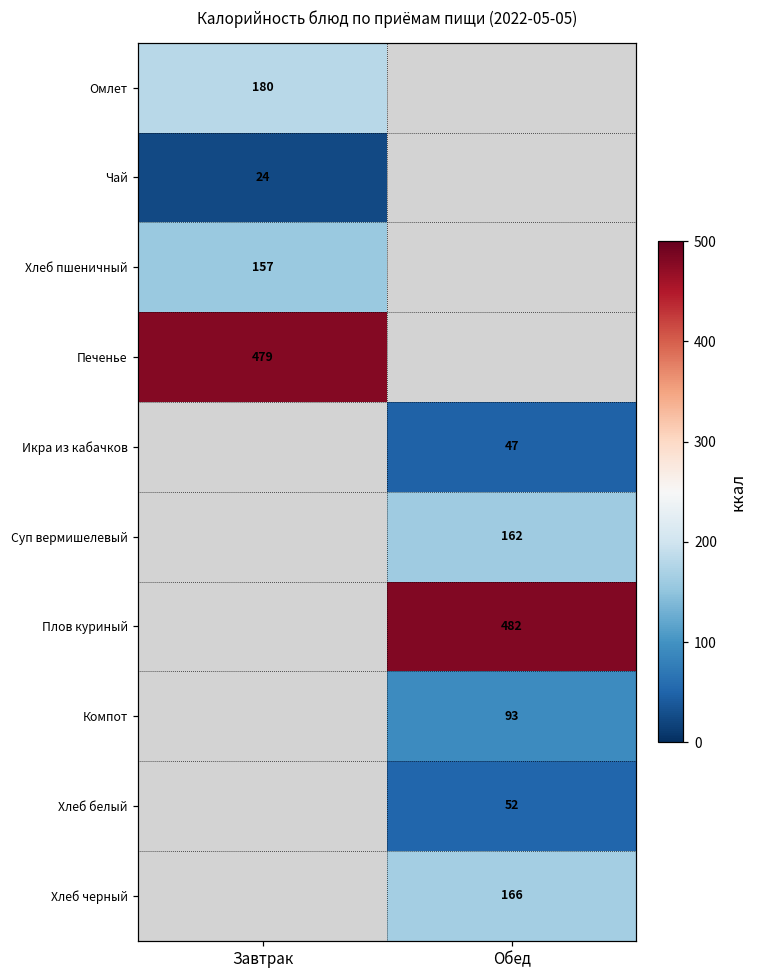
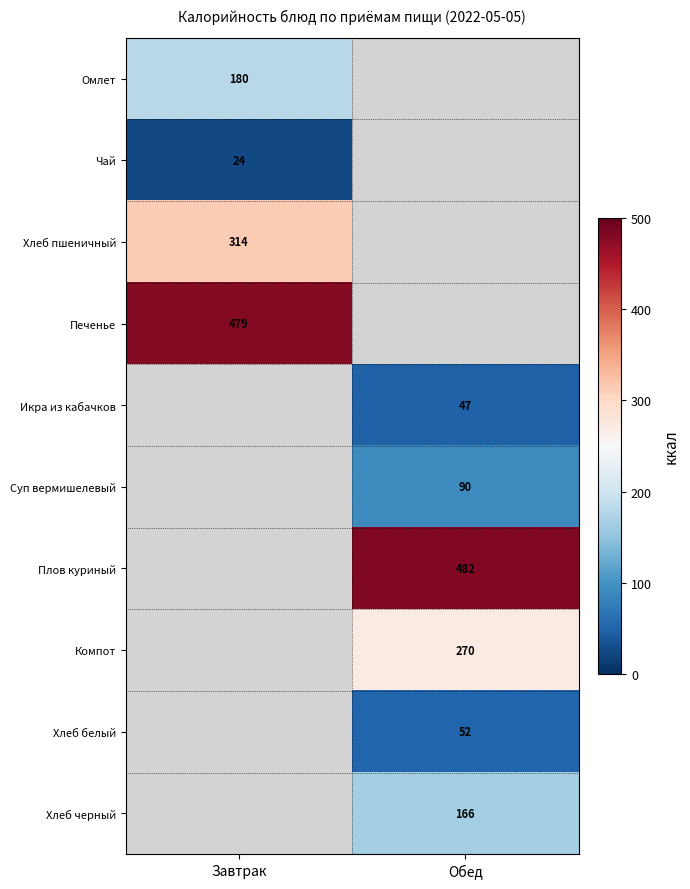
  {
    "Омлет": {
      "Завтрак": 180
    },
    "Чай": {
      "Завтрак": 24
    },
    "Хлеб пшеничный": {
-     "Завтрак": 157
+     "Завтрак": 314
    },
    "Печенье": {
      "Завтрак": 479
    },
    "Икра из кабачков": {
      "Обед": 47
    },
    "Суп вермишелевый": {
-     "Обед": 162
+     "Обед": 90
    },
    "Плов куриный": {
      "Обед": 482
    },
    "Компот": {
-     "Обед": 93
+     "Обед": 270
    },
    "Хлеб белый": {
      "Обед": 52
    },
    "Хлеб черный": {
      "Обед": 166
    }
  }
